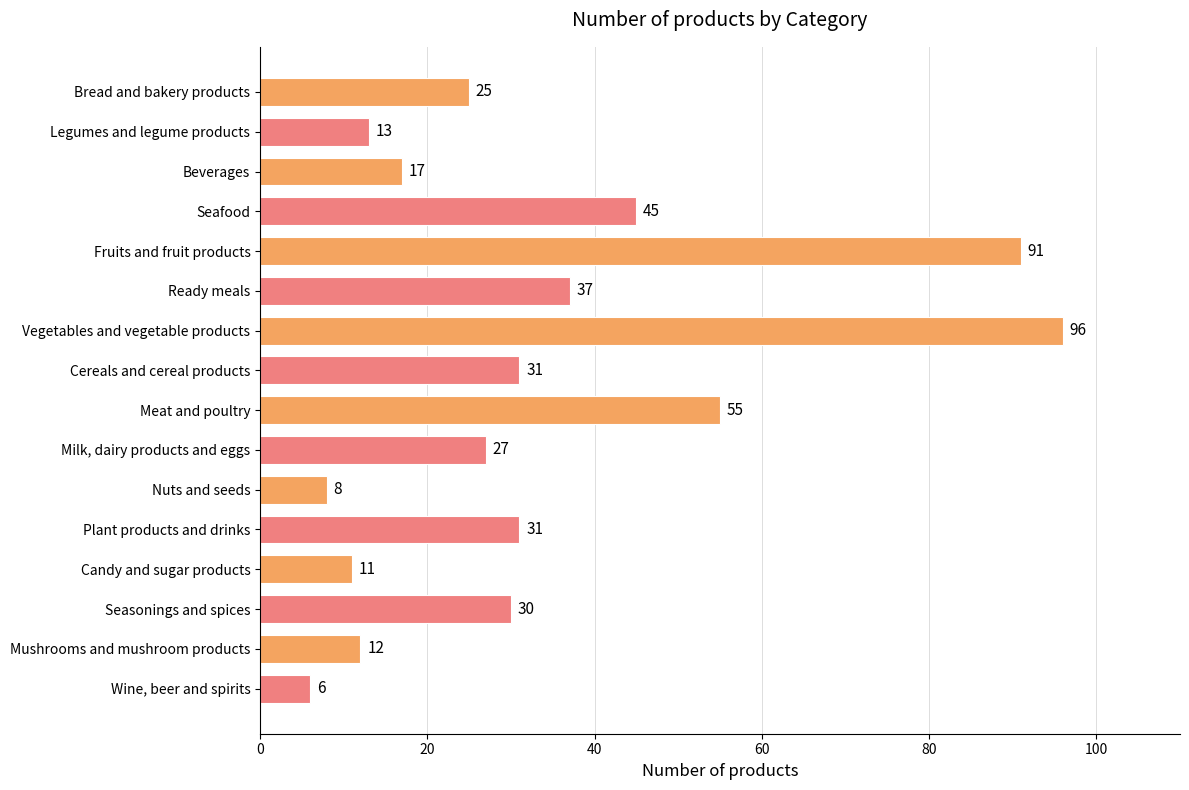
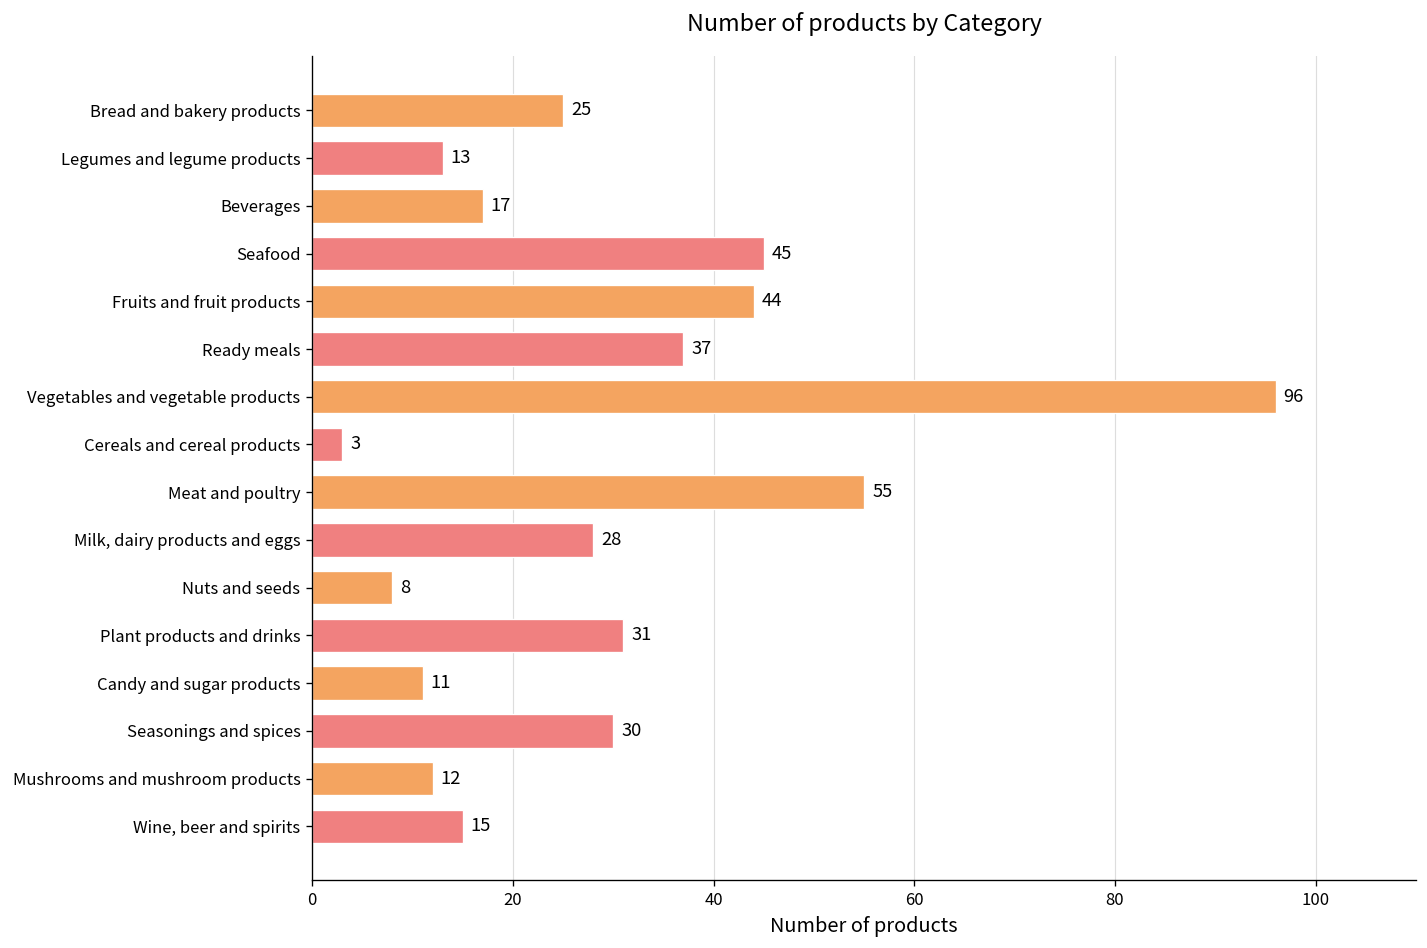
  {
    "Bread and bakery products": 25,
    "Legumes and legume products": 13,
    "Beverages": 17,
    "Seafood": 45,
-   "Fruits and fruit products": 91,
+   "Fruits and fruit products": 44,
    "Ready meals": 37,
    "Vegetables and vegetable products": 96,
-   "Cereals and cereal products": 31,
+   "Cereals and cereal products": 3,
    "Meat and poultry": 55,
-   "Milk, dairy products and eggs": 27,
+   "Milk, dairy products and eggs": 28,
    "Nuts and seeds": 8,
    "Plant products and drinks": 31,
    "Candy and sugar products": 11,
    "Seasonings and spices": 30,
    "Mushrooms and mushroom products": 12,
-   "Wine, beer and spirits": 6
+   "Wine, beer and spirits": 15
  }
